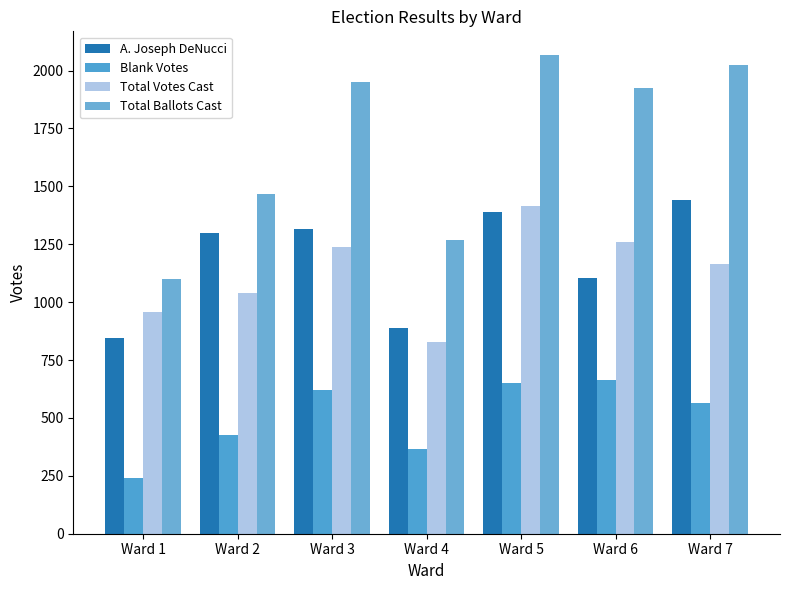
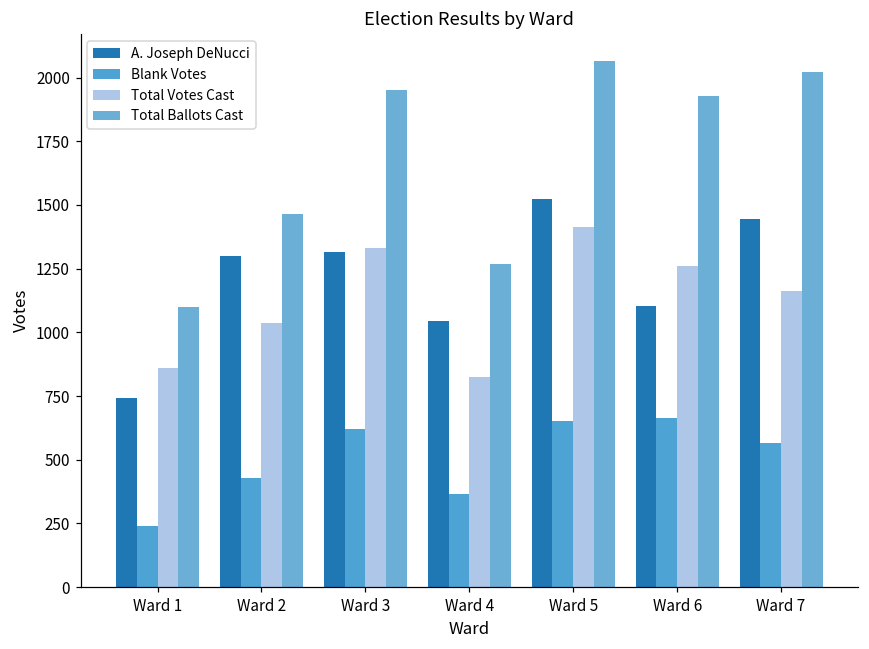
  {
    "A. Joseph DeNucci": {
-     "Ward 1": 850,
+     "Ward 1": 740,
      "Ward 2": 1300,
      "Ward 3": 1320,
-     "Ward 4": 890,
-     "Ward 5": 1390,
+     "Ward 4": 1040,
+     "Ward 5": 1530,
      "Ward 6": 1100,
      "Ward 7": 1440
    },
    "Total Votes Cast": {
-     "Ward 1": 960,
+     "Ward 1": 860,
      "Ward 2": 1040,
-     "Ward 3": 1240,
+     "Ward 3": 1330,
      "Ward 4": 830,
      "Ward 5": 1420,
      "Ward 6": 1260,
      "Ward 7": 1160
    }
  }
